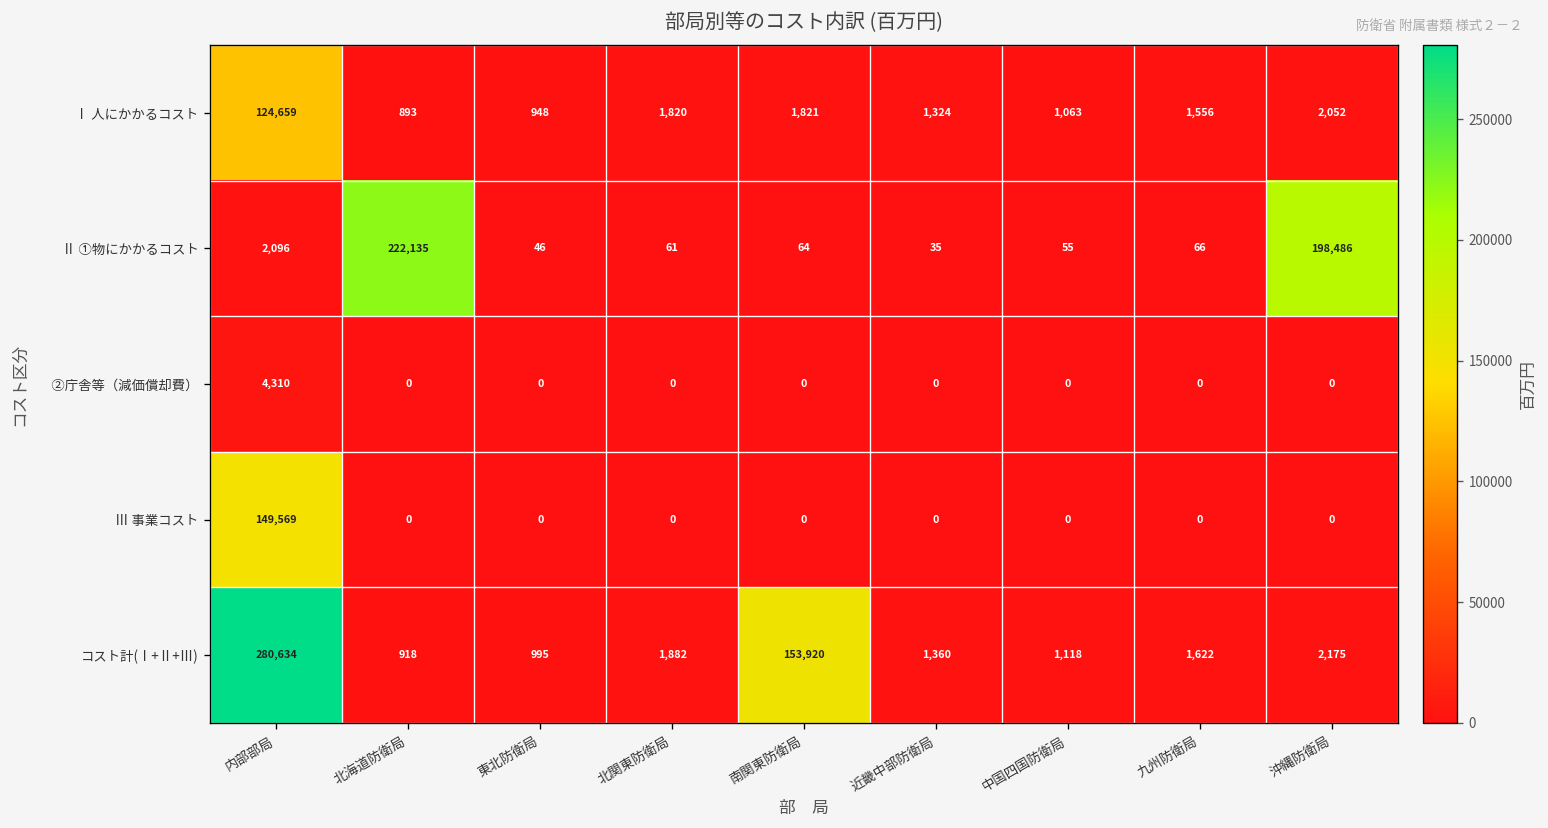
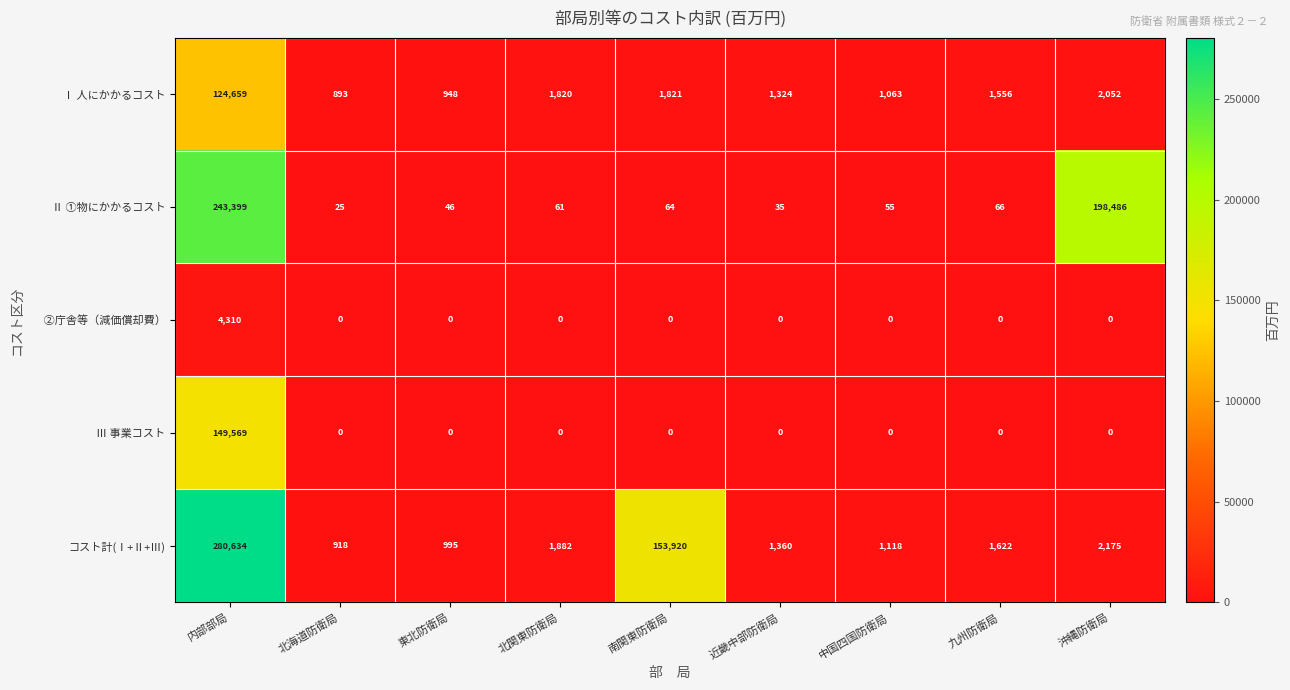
  {
    "Ⅰ 人にかかるコスト": {
      "内部部局": "124,659",
      "北海道防衛局": "893",
      "東北防衛局": "948",
      "北関東防衛局": "1,820",
      "南関東防衛局": "1,821",
      "近畿中部防衛局": "1,324",
      "中国四国防衛局": "1,063",
      "九州防衛局": "1,556",
      "沖縄防衛局": "2,052"
    },
    "Ⅱ ①物にかかるコスト": {
-     "内部部局": "2,096",
-     "北海道防衛局": "222,135",
+     "内部部局": "243,399",
+     "北海道防衛局": "25",
      "東北防衛局": "46",
      "北関東防衛局": "61",
      "南関東防衛局": "64",
      "近畿中部防衛局": "35",
      "中国四国防衛局": "55",
      "九州防衛局": "66",
      "沖縄防衛局": "198,486"
    },
    "②庁舎等（減価償却費）": {
      "内部部局": "4,310",
      "北海道防衛局": "0",
      "東北防衛局": "0",
      "北関東防衛局": "0",
      "南関東防衛局": "0",
      "近畿中部防衛局": "0",
      "中国四国防衛局": "0",
      "九州防衛局": "0",
      "沖縄防衛局": "0"
    },
    "Ⅲ 事業コスト": {
      "内部部局": "149,569",
      "北海道防衛局": "0",
      "東北防衛局": "0",
      "北関東防衛局": "0",
      "南関東防衛局": "0",
      "近畿中部防衛局": "0",
      "中国四国防衛局": "0",
      "九州防衛局": "0",
      "沖縄防衛局": "0"
    },
    "コスト計(Ⅰ+Ⅱ+Ⅲ)": {
      "内部部局": "280,634",
      "北海道防衛局": "918",
      "東北防衛局": "995",
      "北関東防衛局": "1,882",
      "南関東防衛局": "153,920",
      "近畿中部防衛局": "1,360",
      "中国四国防衛局": "1,118",
      "九州防衛局": "1,622",
      "沖縄防衛局": "2,175"
    }
  }
